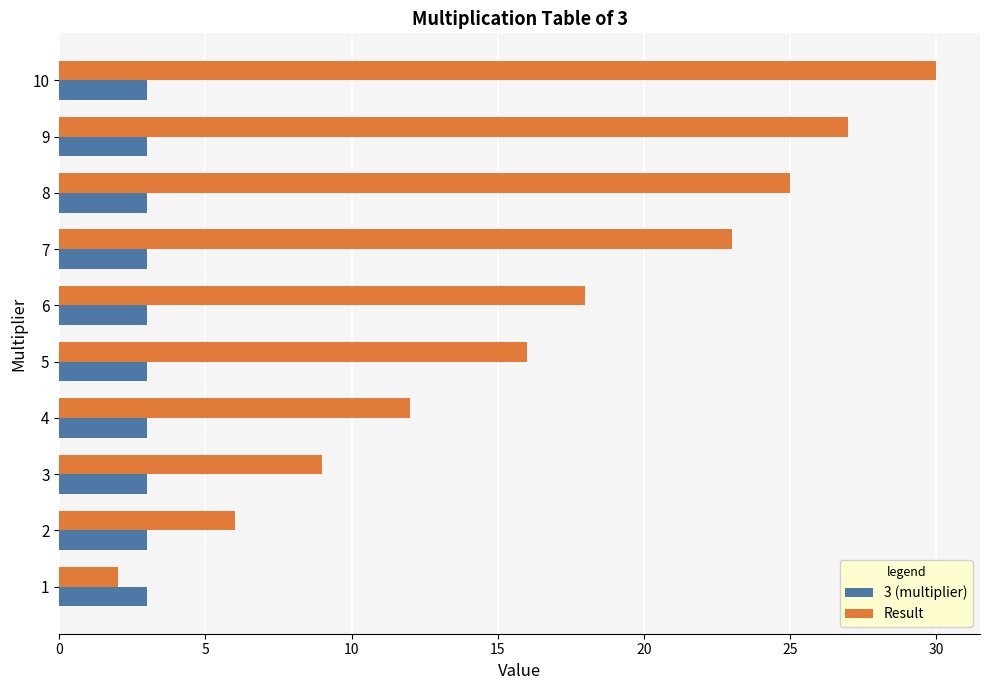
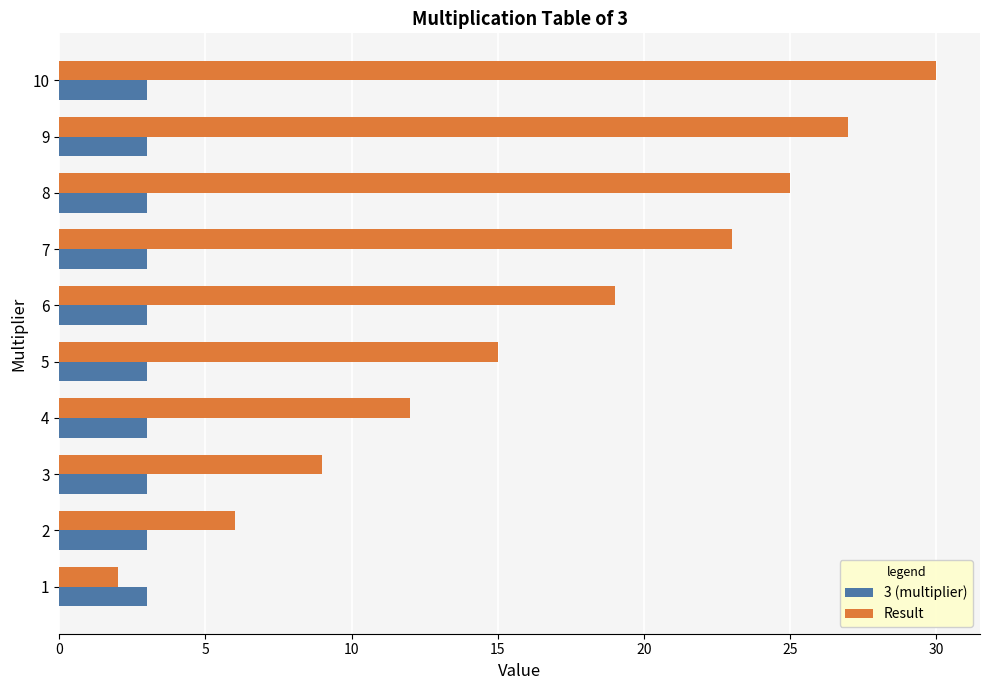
  {
    "3 (multiplier)": {
      "10": 3,
      "9": 3,
      "8": 3,
      "7": 3,
      "6": 3,
      "5": 3,
      "4": 3,
      "3": 3,
      "2": 3,
      "1": 3
    },
    "Result": {
      "10": 30,
      "9": 27,
      "8": 25,
      "7": 23,
-     "6": 18,
-     "5": 16,
+     "6": 19,
+     "5": 15,
      "4": 12,
      "3": 9,
      "2": 6,
      "1": 2
    }
  }
